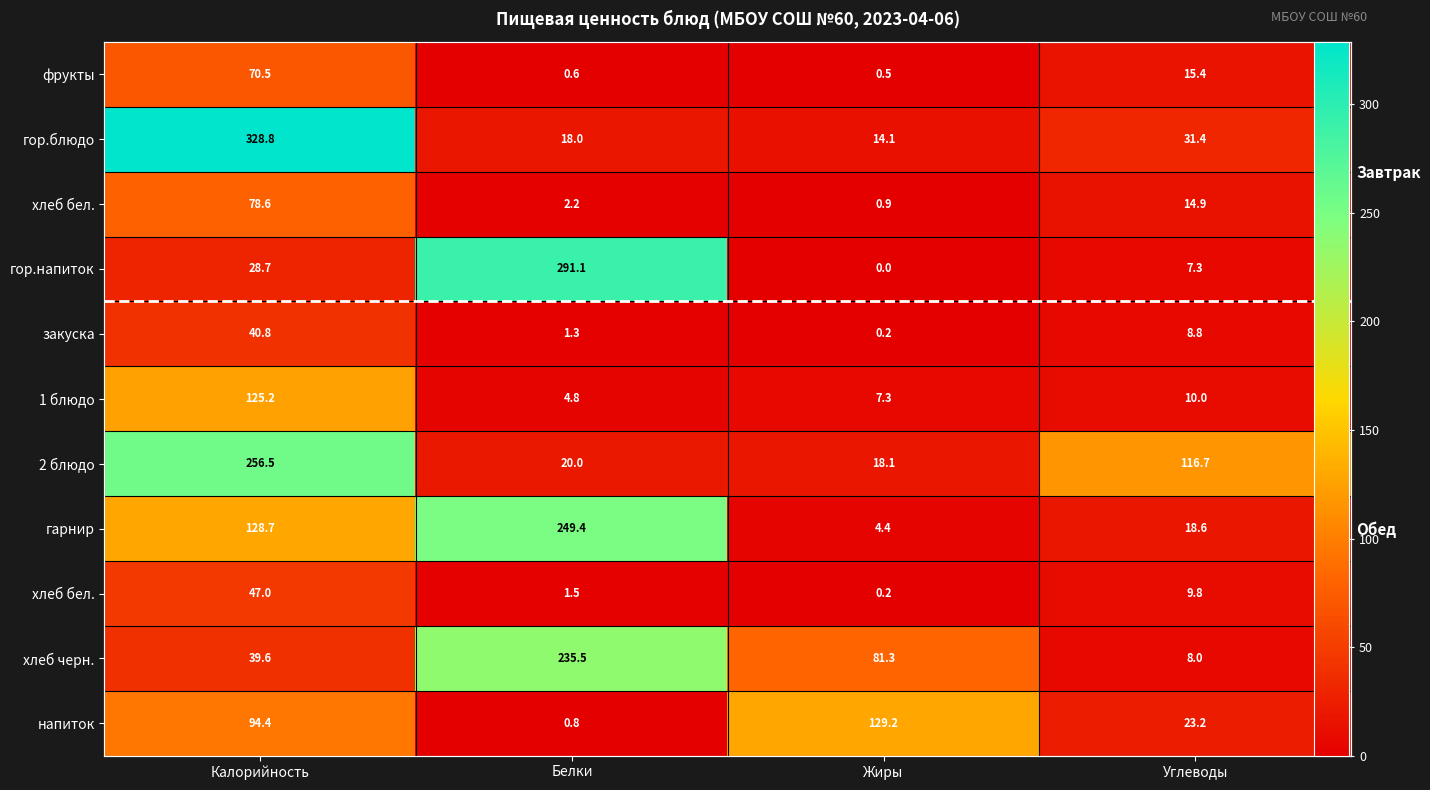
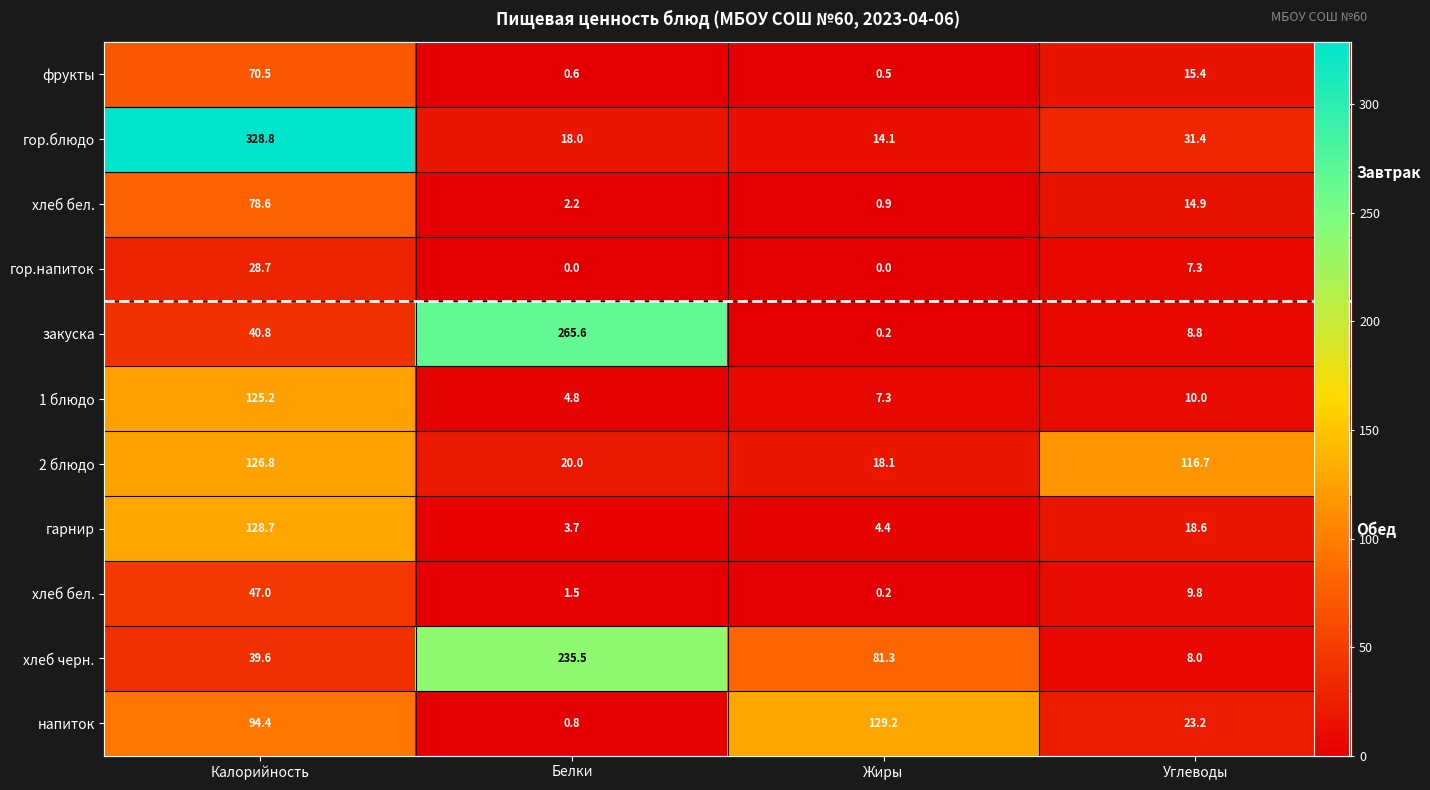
  {
    "фрукты": {
      "Калорийность": 70.5,
      "Белки": 0.6,
      "Жиры": 0.5,
      "Углеводы": 15.4
    },
    "гор.блюдо": {
      "Калорийность": 328.8,
      "Белки": 18.0,
      "Жиры": 14.1,
      "Углеводы": 31.4
    },
    "гор.напиток": {
      "Калорийность": 28.7,
-     "Белки": 291.1,
+     "Белки": 0.0,
      "Жиры": 0.0,
      "Углеводы": 7.3
    },
    "закуска": {
      "Калорийность": 40.8,
-     "Белки": 1.3,
+     "Белки": 265.6,
      "Жиры": 0.2,
      "Углеводы": 8.8
    },
    "1 блюдо": {
      "Калорийность": 125.2,
      "Белки": 4.8,
      "Жиры": 7.3,
      "Углеводы": 10.0
    },
    "2 блюдо": {
-     "Калорийность": 256.5,
+     "Калорийность": 126.8,
      "Белки": 20.0,
      "Жиры": 18.1,
      "Углеводы": 116.7
    },
    "гарнир": {
      "Калорийность": 128.7,
-     "Белки": 249.4,
+     "Белки": 3.7,
      "Жиры": 4.4,
      "Углеводы": 18.6
    },
    "хлеб черн.": {
      "Калорийность": 39.6,
      "Белки": 235.5,
      "Жиры": 81.3,
      "Углеводы": 8.0
    },
    "напиток": {
      "Калорийность": 94.4,
      "Белки": 0.8,
      "Жиры": 129.2,
      "Углеводы": 23.2
    }
  }
